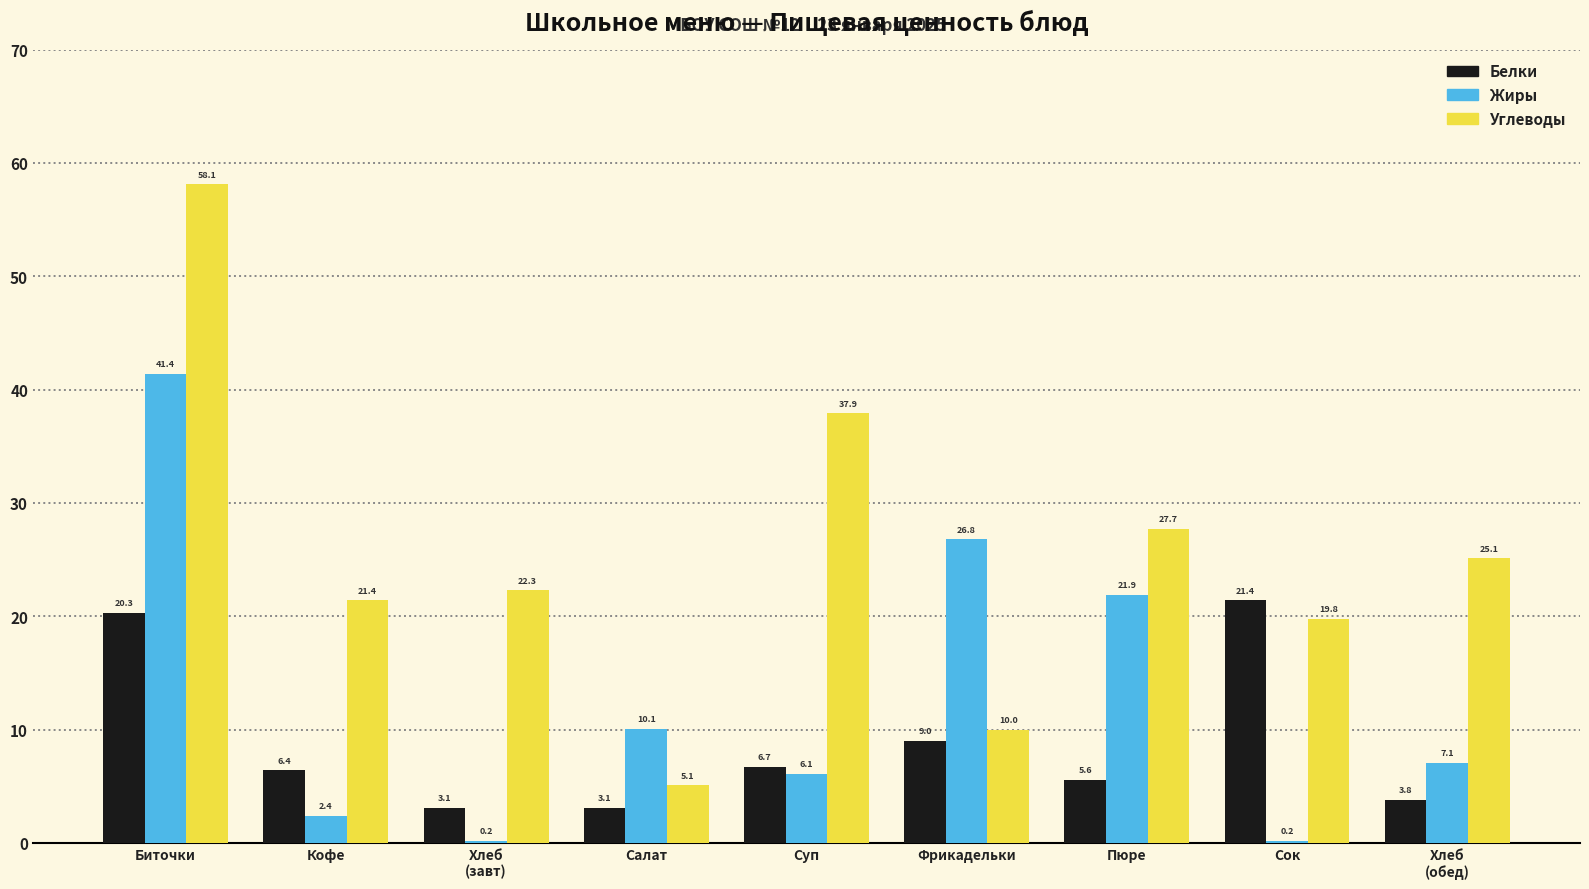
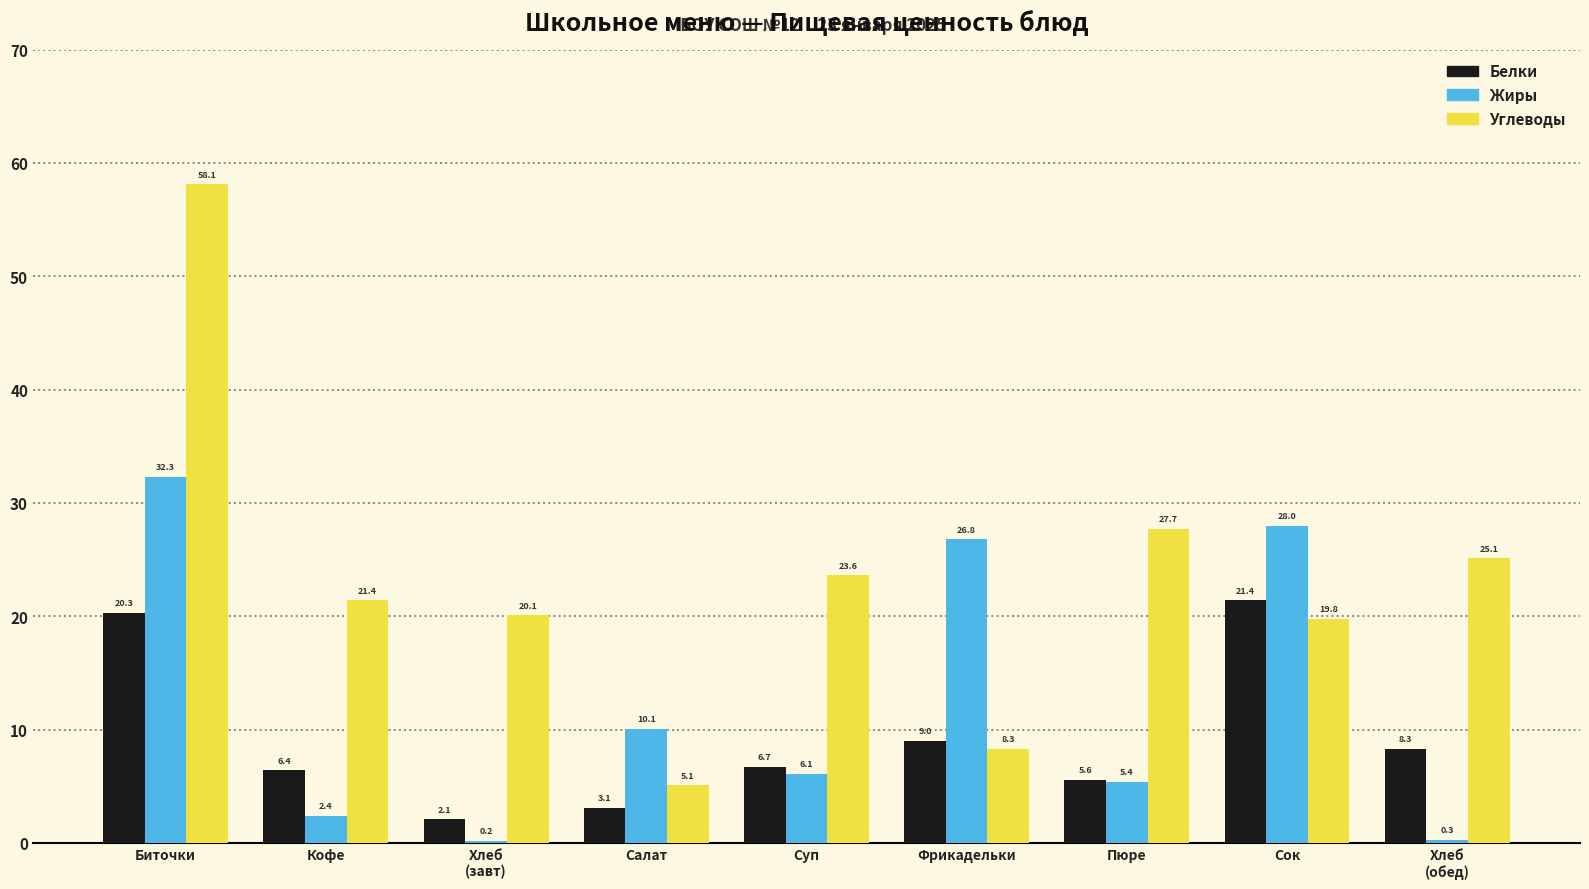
  {
    "Белки": {
      "Биточки": 20.3,
      "Кофе": 6.4,
-     "Хлеб (завт)": 3.1,
+     "Хлеб (завт)": 2.1,
      "Салат": 3.1,
      "Суп": 6.7,
      "Фрикадельки": 9.0,
      "Пюре": 5.6,
      "Сок": 21.4,
-     "Хлеб (обед)": 3.8
+     "Хлеб (обед)": 8.3
    },
    "Жиры": {
-     "Биточки": 41.4,
+     "Биточки": 32.3,
      "Кофе": 2.4,
      "Хлеб (завт)": 0.2,
      "Салат": 10.1,
      "Суп": 6.1,
      "Фрикадельки": 26.8,
-     "Пюре": 21.9,
-     "Сок": 0.2,
-     "Хлеб (обед)": 7.1
+     "Пюре": 5.4,
+     "Сок": 28.0,
+     "Хлеб (обед)": 0.3
    },
    "Углеводы": {
      "Биточки": 58.1,
      "Кофе": 21.4,
-     "Хлеб (завт)": 22.3,
+     "Хлеб (завт)": 20.1,
      "Салат": 5.1,
-     "Суп": 37.9,
-     "Фрикадельки": 10.0,
+     "Суп": 23.6,
+     "Фрикадельки": 8.3,
      "Пюре": 27.7,
      "Сок": 19.8,
      "Хлеб (обед)": 25.1
    }
  }
